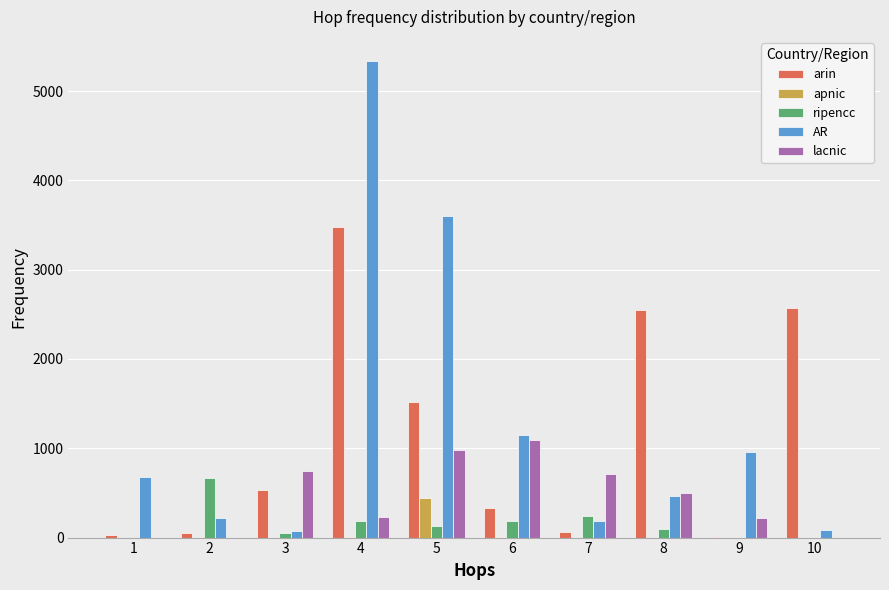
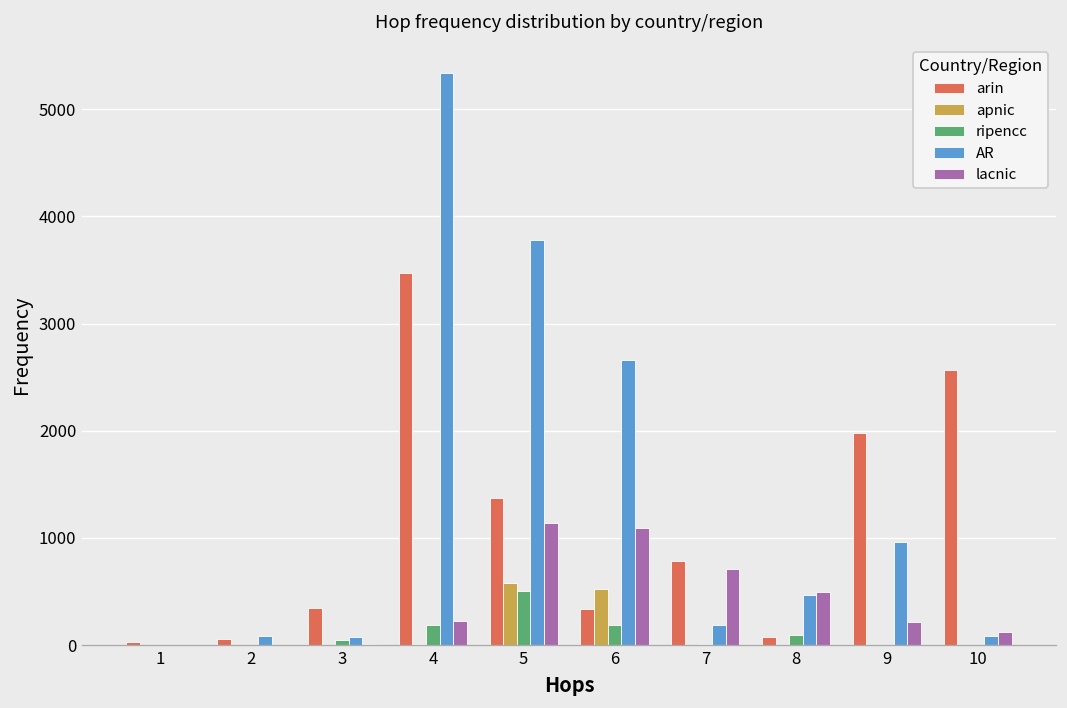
  {
    "arin": {
      "1": 0,
      "2": 100,
-     "3": 500,
+     "3": 400,
      "4": 3500,
-     "5": 1500,
+     "5": 1400,
      "6": 300,
-     "7": 100,
-     "8": 2500,
-     "9": 0,
+     "7": 800,
+     "8": 100,
+     "9": 2000,
      "10": 2600
    },
    "apnic": {
      "1": 0,
      "2": 0,
      "3": 0,
-     "5": 400,
-     "6": 0,
+     "5": 600,
+     "6": 500,
      "7": 0,
      "8": 0,
      "9": 0,
      "10": 0
    },
    "ripencc": {
      "1": 0,
-     "2": 700,
+     "2": 0,
      "3": 100,
      "4": 200,
-     "5": 100,
+     "5": 500,
      "6": 200,
-     "7": 200,
+     "7": 0,
      "8": 100,
      "9": 0,
      "10": 0
    },
    "AR": {
-     "1": 700,
-     "2": 200,
+     "1": 0,
+     "2": 100,
      "3": 100,
      "4": 5300,
-     "5": 3600,
-     "6": 1100,
+     "5": 3800,
+     "6": 2700,
      "7": 200,
      "8": 500,
      "9": 1000,
      "10": 100
    },
    "lacnic": {
      "1": 0,
      "2": 0,
-     "3": 700,
+     "3": 0,
      "4": 200,
-     "5": 1000,
+     "5": 1100,
      "6": 1100,
      "7": 700,
      "8": 500,
      "9": 200,
-     "10": 0
+     "10": 100
    }
  }
